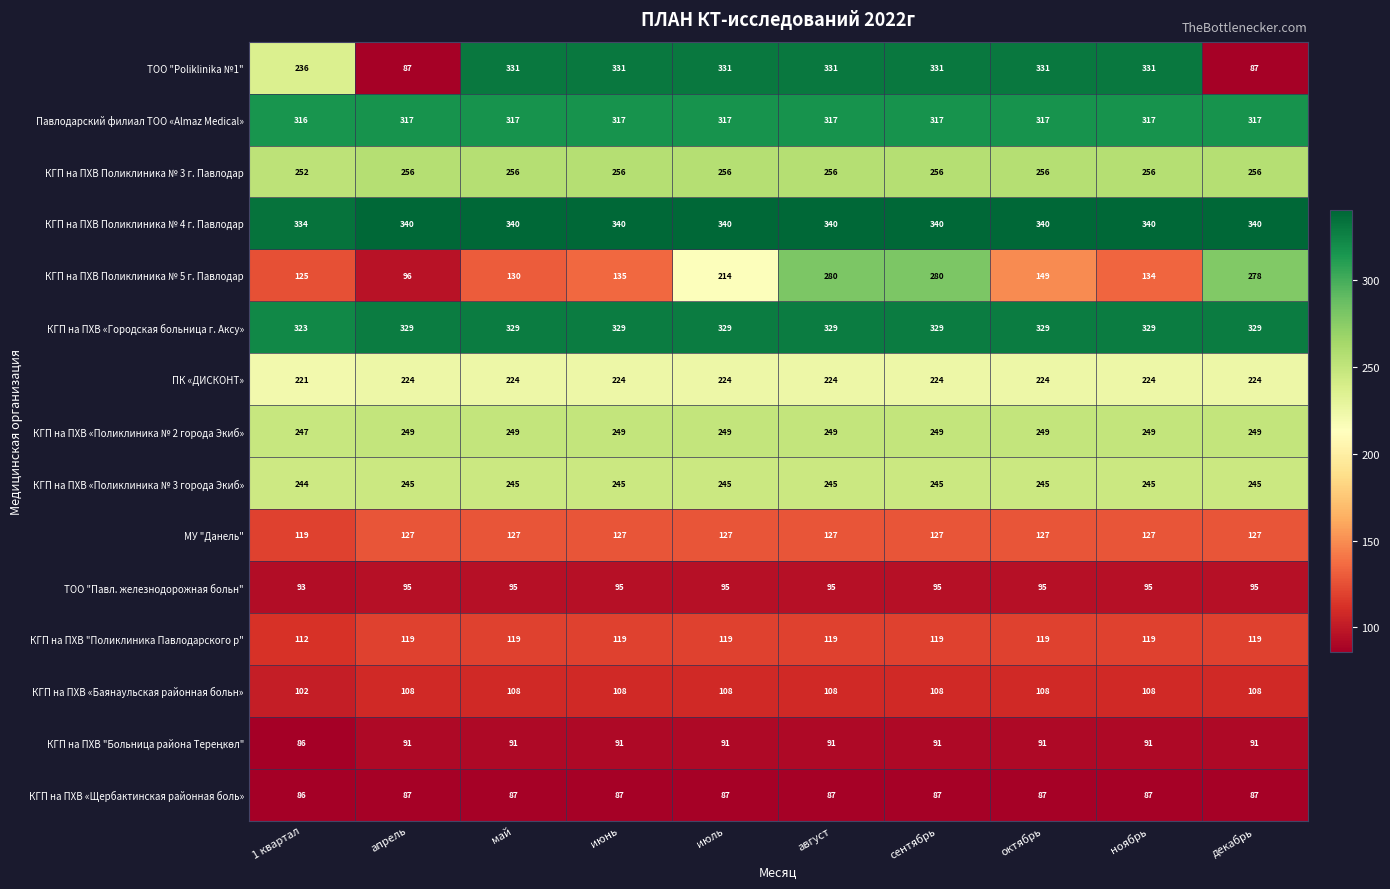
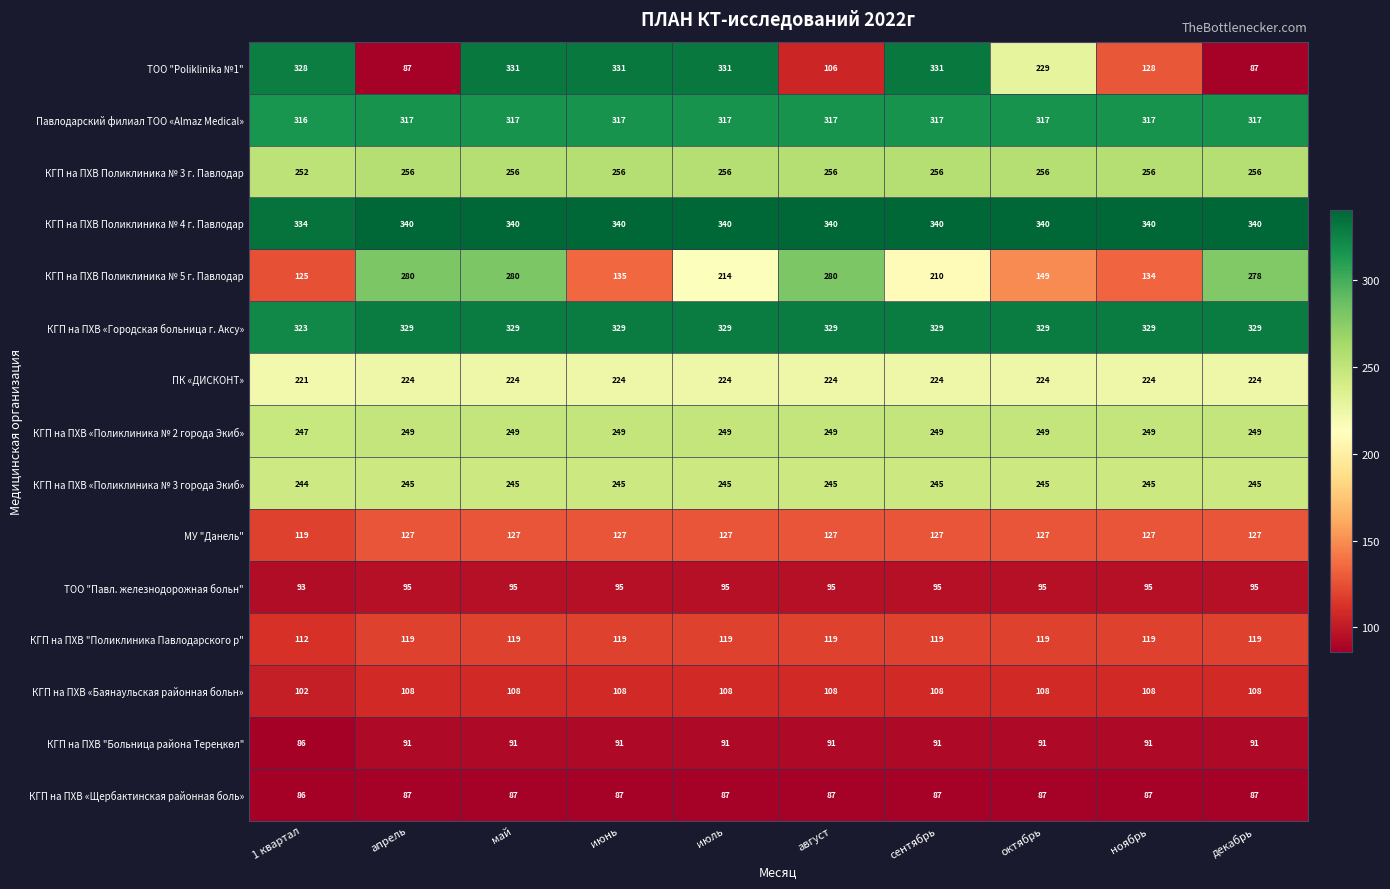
  {
    "ТОО \"Poliklinika №1\"": {
-     "1 квартал": 236,
+     "1 квартал": 328,
      "апрель": 87,
      "май": 331,
      "июнь": 331,
      "июль": 331,
-     "август": 331,
+     "август": 106,
      "сентябрь": 331,
-     "октябрь": 331,
-     "ноябрь": 331,
+     "октябрь": 229,
+     "ноябрь": 128,
      "декабрь": 87
    },
    "Павлодарский филиал ТОО «Almaz Medical»": {
      "1 квартал": 316,
      "апрель": 317,
      "май": 317,
      "июнь": 317,
      "июль": 317,
      "август": 317,
      "сентябрь": 317,
      "октябрь": 317,
      "ноябрь": 317,
      "декабрь": 317
    },
    "КГП на ПХВ Поликлиника № 3 г. Павлодар": {
      "1 квартал": 252,
      "апрель": 256,
      "май": 256,
      "июнь": 256,
      "июль": 256,
      "август": 256,
      "сентябрь": 256,
      "октябрь": 256,
      "ноябрь": 256,
      "декабрь": 256
    },
    "КГП на ПХВ Поликлиника № 4 г. Павлодар": {
      "1 квартал": 334,
      "апрель": 340,
      "май": 340,
      "июнь": 340,
      "июль": 340,
      "август": 340,
      "сентябрь": 340,
      "октябрь": 340,
      "ноябрь": 340,
      "декабрь": 340
    },
    "КГП на ПХВ Поликлиника № 5 г. Павлодар": {
      "1 квартал": 125,
-     "апрель": 96,
-     "май": 130,
+     "апрель": 280,
+     "май": 280,
      "июнь": 135,
      "июль": 214,
      "август": 280,
-     "сентябрь": 280,
+     "сентябрь": 210,
      "октябрь": 149,
      "ноябрь": 134,
      "декабрь": 278
    },
    "КГП на ПХВ «Городская больница г. Аксу»": {
      "1 квартал": 323,
      "апрель": 329,
      "май": 329,
      "июнь": 329,
      "июль": 329,
      "август": 329,
      "сентябрь": 329,
      "октябрь": 329,
      "ноябрь": 329,
      "декабрь": 329
    },
    "ПК «ДИСКОНТ»": {
      "1 квартал": 221,
      "апрель": 224,
      "май": 224,
      "июнь": 224,
      "июль": 224,
      "август": 224,
      "сентябрь": 224,
      "октябрь": 224,
      "ноябрь": 224,
      "декабрь": 224
    },
    "КГП на ПХВ «Поликлиника № 2 города Экиб»": {
      "1 квартал": 247,
      "апрель": 249,
      "май": 249,
      "июнь": 249,
      "июль": 249,
      "август": 249,
      "сентябрь": 249,
      "октябрь": 249,
      "ноябрь": 249,
      "декабрь": 249
    },
    "КГП на ПХВ «Поликлиника № 3 города Экиб»": {
      "1 квартал": 244,
      "апрель": 245,
      "май": 245,
      "июнь": 245,
      "июль": 245,
      "август": 245,
      "сентябрь": 245,
      "октябрь": 245,
      "ноябрь": 245,
      "декабрь": 245
    },
    "МУ \"Данель\"": {
      "1 квартал": 119,
      "апрель": 127,
      "май": 127,
      "июнь": 127,
      "июль": 127,
      "август": 127,
      "сентябрь": 127,
      "октябрь": 127,
      "ноябрь": 127,
      "декабрь": 127
    },
    "ТОО \"Павл. железнодорожная больн\"": {
      "1 квартал": 93,
      "апрель": 95,
      "май": 95,
      "июнь": 95,
      "июль": 95,
      "август": 95,
      "сентябрь": 95,
      "октябрь": 95,
      "ноябрь": 95,
      "декабрь": 95
    },
    "КГП на ПХВ \"Поликлиника Павлодарского р\"": {
      "1 квартал": 112,
      "апрель": 119,
      "май": 119,
      "июнь": 119,
      "июль": 119,
      "август": 119,
      "сентябрь": 119,
      "октябрь": 119,
      "ноябрь": 119,
      "декабрь": 119
    },
    "КГП на ПХВ «Баянаульская районная больн»": {
      "1 квартал": 102,
      "апрель": 108,
      "май": 108,
      "июнь": 108,
      "июль": 108,
      "август": 108,
      "сентябрь": 108,
      "октябрь": 108,
      "ноябрь": 108,
      "декабрь": 108
    },
    "КГП на ПХВ \"Больница района Тереңкөл\"": {
      "1 квартал": 86,
      "апрель": 91,
      "май": 91,
      "июнь": 91,
      "июль": 91,
      "август": 91,
      "сентябрь": 91,
      "октябрь": 91,
      "ноябрь": 91,
      "декабрь": 91
    },
    "КГП на ПХВ «Щербактинская районная боль»": {
      "1 квартал": 86,
      "апрель": 87,
      "май": 87,
      "июнь": 87,
      "июль": 87,
      "август": 87,
      "сентябрь": 87,
      "октябрь": 87,
      "ноябрь": 87,
      "декабрь": 87
    }
  }
